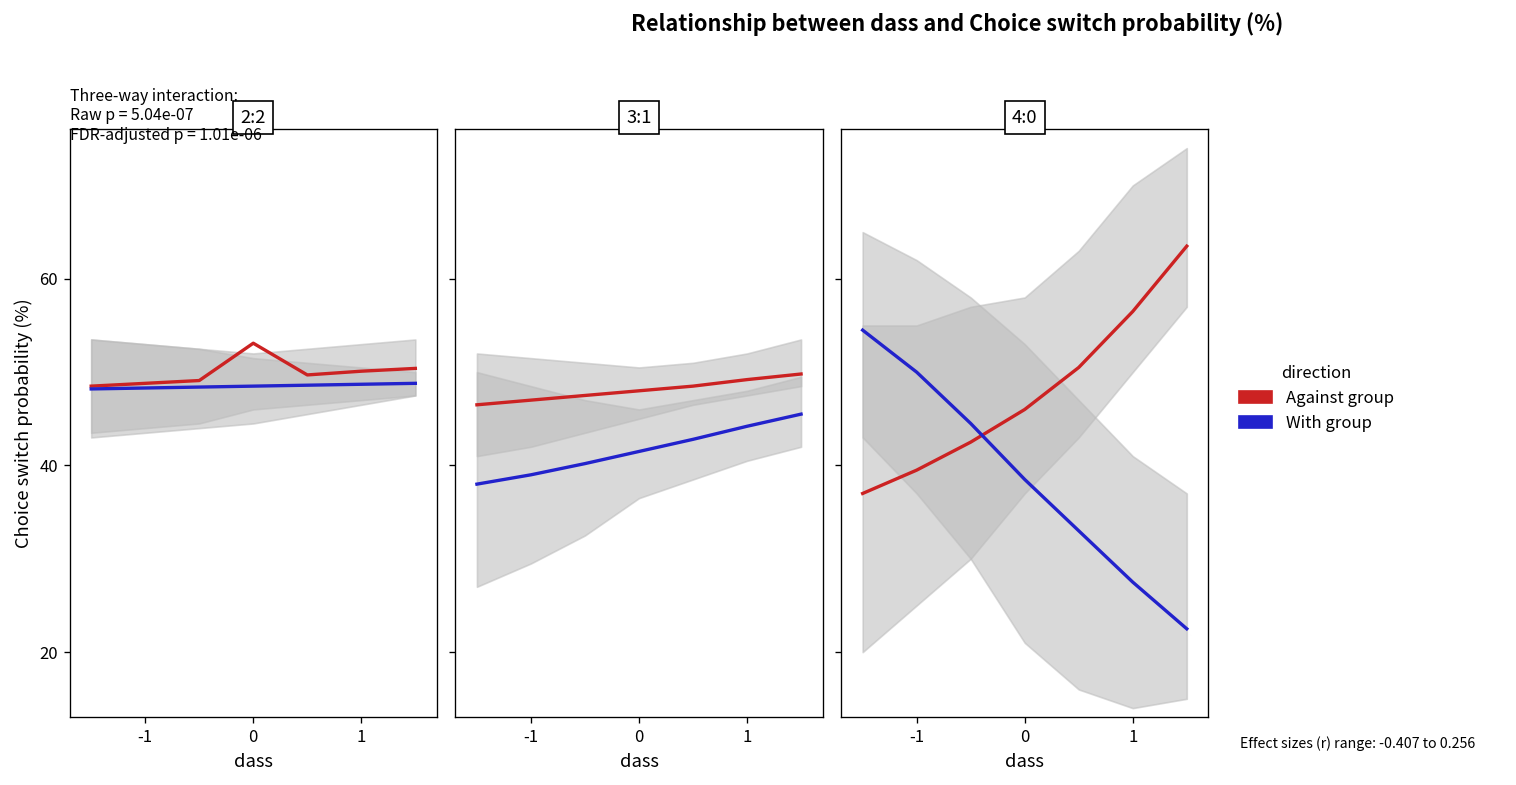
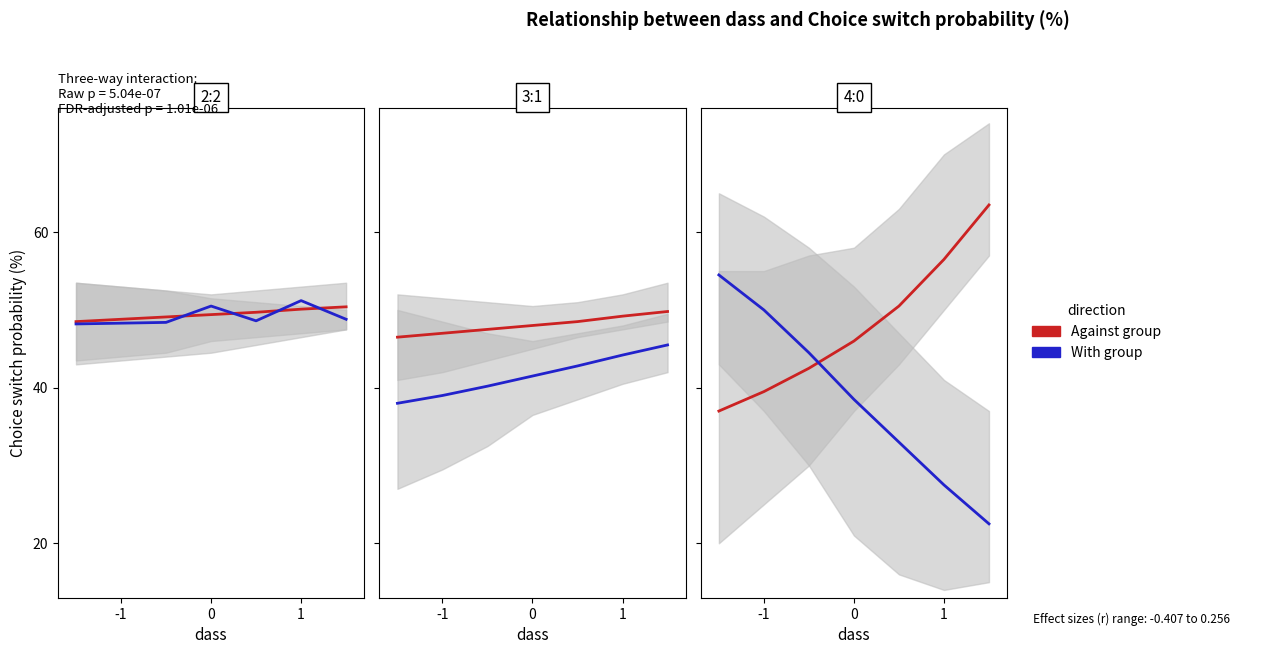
  {
    "2:2": {
      "Against group": {
        "-1": 49,
-       "0": 53,
+       "0": 49,
        "1": 50
      },
      "With group": {
        "-1": 48,
-       "0": 49,
-       "1": 49
+       "0": 51,
+       "1": 51
      }
    }
  }
